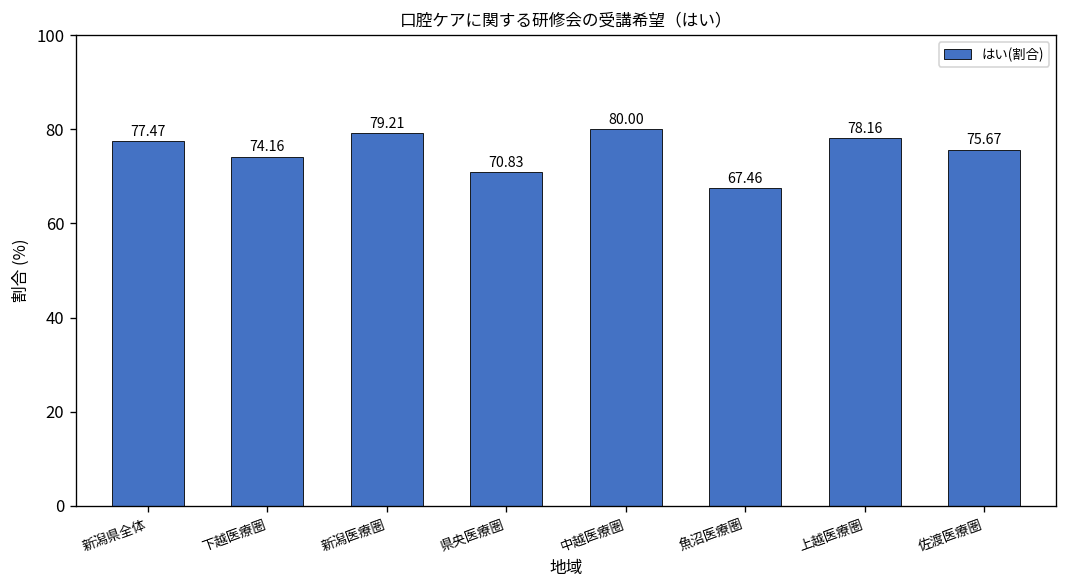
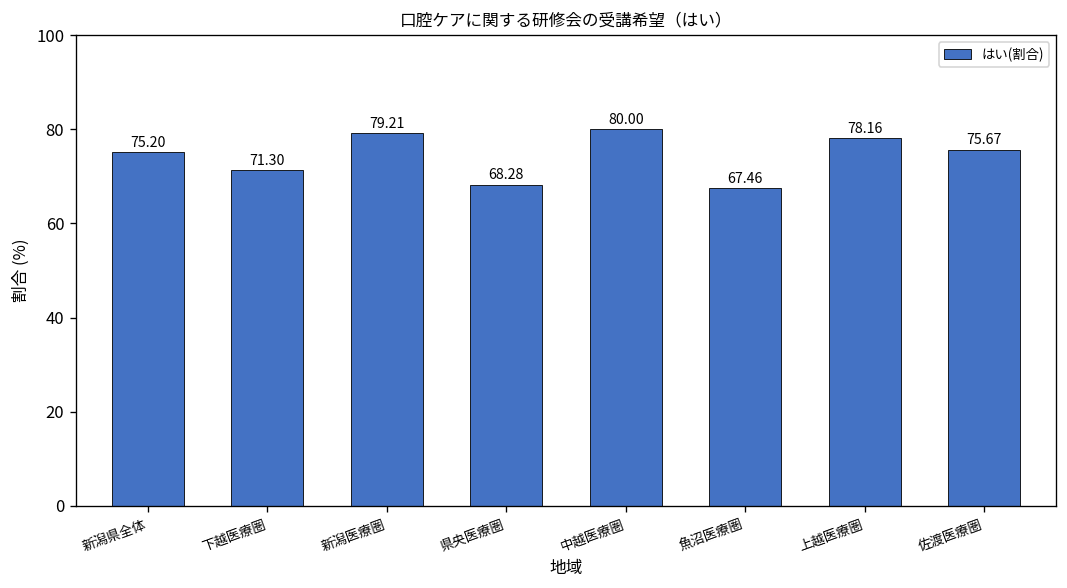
  {
-   "新潟県全体": 77.47,
-   "下越医療圏": 74.16,
+   "新潟県全体": 75.20,
+   "下越医療圏": 71.30,
    "新潟医療圏": 79.21,
-   "県央医療圏": 70.83,
+   "県央医療圏": 68.28,
    "中越医療圏": 80.00,
    "魚沼医療圏": 67.46,
    "上越医療圏": 78.16,
    "佐渡医療圏": 75.67
  }
